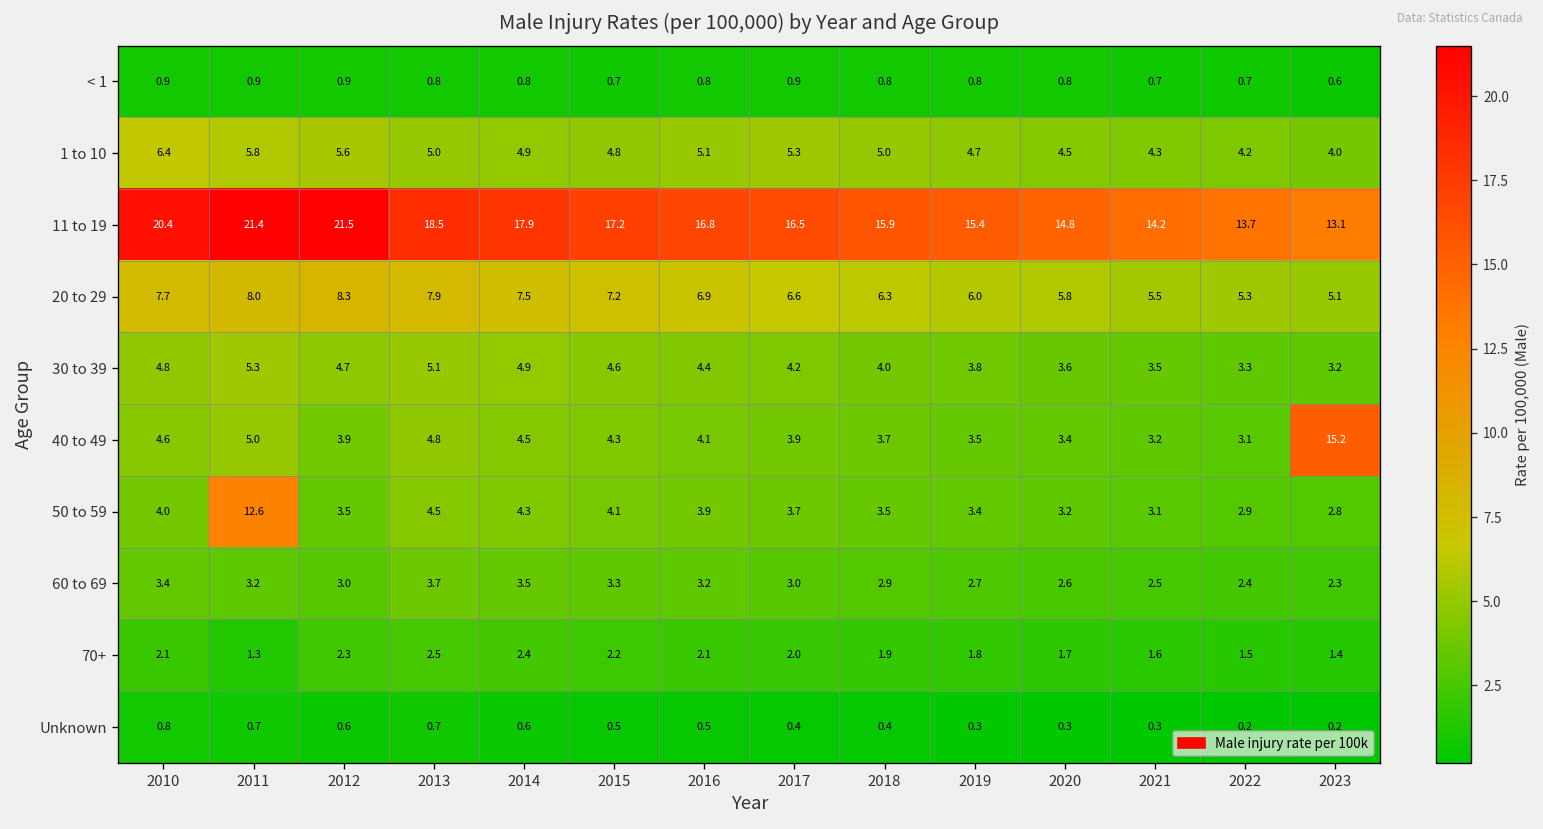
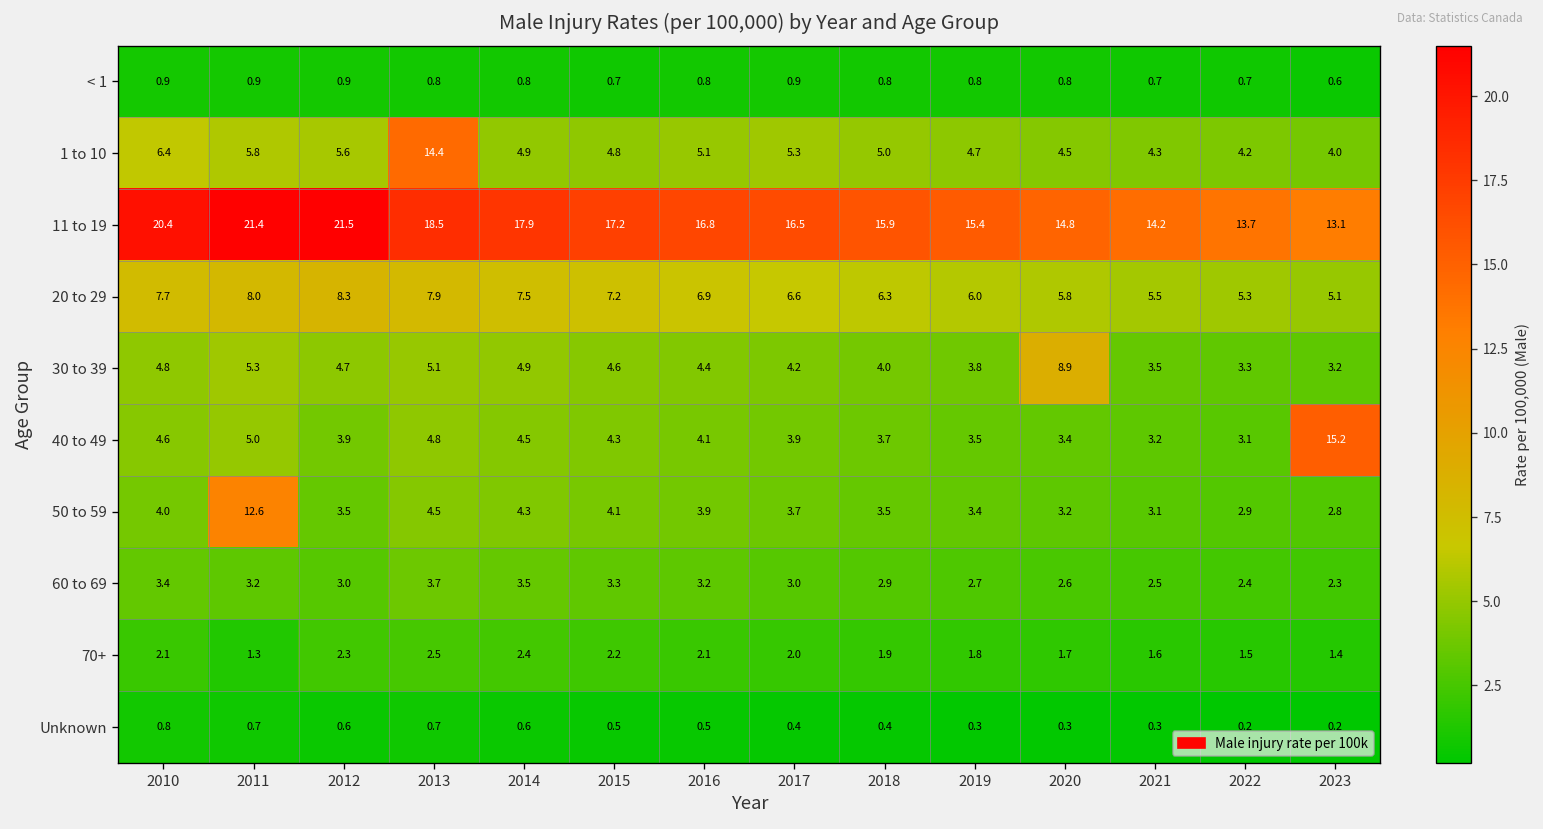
  {
    "< 1": {
      "2010": 0.9,
      "2011": 0.9,
      "2012": 0.9,
      "2013": 0.8,
      "2014": 0.8,
      "2015": 0.7,
      "2016": 0.8,
      "2017": 0.9,
      "2018": 0.8,
      "2019": 0.8,
      "2020": 0.8,
      "2021": 0.7,
      "2022": 0.7,
      "2023": 0.6
    },
    "1 to 10": {
      "2010": 6.4,
      "2011": 5.8,
      "2012": 5.6,
-     "2013": 5.0,
+     "2013": 14.4,
      "2014": 4.9,
      "2015": 4.8,
      "2016": 5.1,
      "2017": 5.3,
      "2018": 5.0,
      "2019": 4.7,
      "2020": 4.5,
      "2021": 4.3,
      "2022": 4.2,
      "2023": 4.0
    },
    "11 to 19": {
      "2010": 20.4,
      "2011": 21.4,
      "2012": 21.5,
      "2013": 18.5,
      "2014": 17.9,
      "2015": 17.2,
      "2016": 16.8,
      "2017": 16.5,
      "2018": 15.9,
      "2019": 15.4,
      "2020": 14.8,
      "2021": 14.2,
      "2022": 13.7,
      "2023": 13.1
    },
    "20 to 29": {
      "2010": 7.7,
      "2011": 8.0,
      "2012": 8.3,
      "2013": 7.9,
      "2014": 7.5,
      "2015": 7.2,
      "2016": 6.9,
      "2017": 6.6,
      "2018": 6.3,
      "2019": 6.0,
      "2020": 5.8,
      "2021": 5.5,
      "2022": 5.3,
      "2023": 5.1
    },
    "30 to 39": {
      "2010": 4.8,
      "2011": 5.3,
      "2012": 4.7,
      "2013": 5.1,
      "2014": 4.9,
      "2015": 4.6,
      "2016": 4.4,
      "2017": 4.2,
      "2018": 4.0,
      "2019": 3.8,
-     "2020": 3.6,
+     "2020": 8.9,
      "2021": 3.5,
      "2022": 3.3,
      "2023": 3.2
    },
    "40 to 49": {
      "2010": 4.6,
      "2011": 5.0,
      "2012": 3.9,
      "2013": 4.8,
      "2014": 4.5,
      "2015": 4.3,
      "2016": 4.1,
      "2017": 3.9,
      "2018": 3.7,
      "2019": 3.5,
      "2020": 3.4,
      "2021": 3.2,
      "2022": 3.1,
      "2023": 15.2
    },
    "50 to 59": {
      "2010": 4.0,
      "2011": 12.6,
      "2012": 3.5,
      "2013": 4.5,
      "2014": 4.3,
      "2015": 4.1,
      "2016": 3.9,
      "2017": 3.7,
      "2018": 3.5,
      "2019": 3.4,
      "2020": 3.2,
      "2021": 3.1,
      "2022": 2.9,
      "2023": 2.8
    },
    "60 to 69": {
      "2010": 3.4,
      "2011": 3.2,
      "2012": 3.0,
      "2013": 3.7,
      "2014": 3.5,
      "2015": 3.3,
      "2016": 3.2,
      "2017": 3.0,
      "2018": 2.9,
      "2019": 2.7,
      "2020": 2.6,
      "2021": 2.5,
      "2022": 2.4,
      "2023": 2.3
    },
    "70+": {
      "2010": 2.1,
      "2011": 1.3,
      "2012": 2.3,
      "2013": 2.5,
      "2014": 2.4,
      "2015": 2.2,
      "2016": 2.1,
      "2017": 2.0,
      "2018": 1.9,
      "2019": 1.8,
      "2020": 1.7,
      "2021": 1.6,
      "2022": 1.5,
      "2023": 1.4
    },
    "Unknown": {
      "2010": 0.8,
      "2011": 0.7,
      "2012": 0.6,
      "2013": 0.7,
      "2014": 0.6,
      "2015": 0.5,
      "2016": 0.5,
      "2017": 0.4,
      "2018": 0.4,
      "2019": 0.3,
      "2020": 0.3,
      "2021": 0.3,
      "2022": 0.2,
      "2023": 0.2
    }
  }
